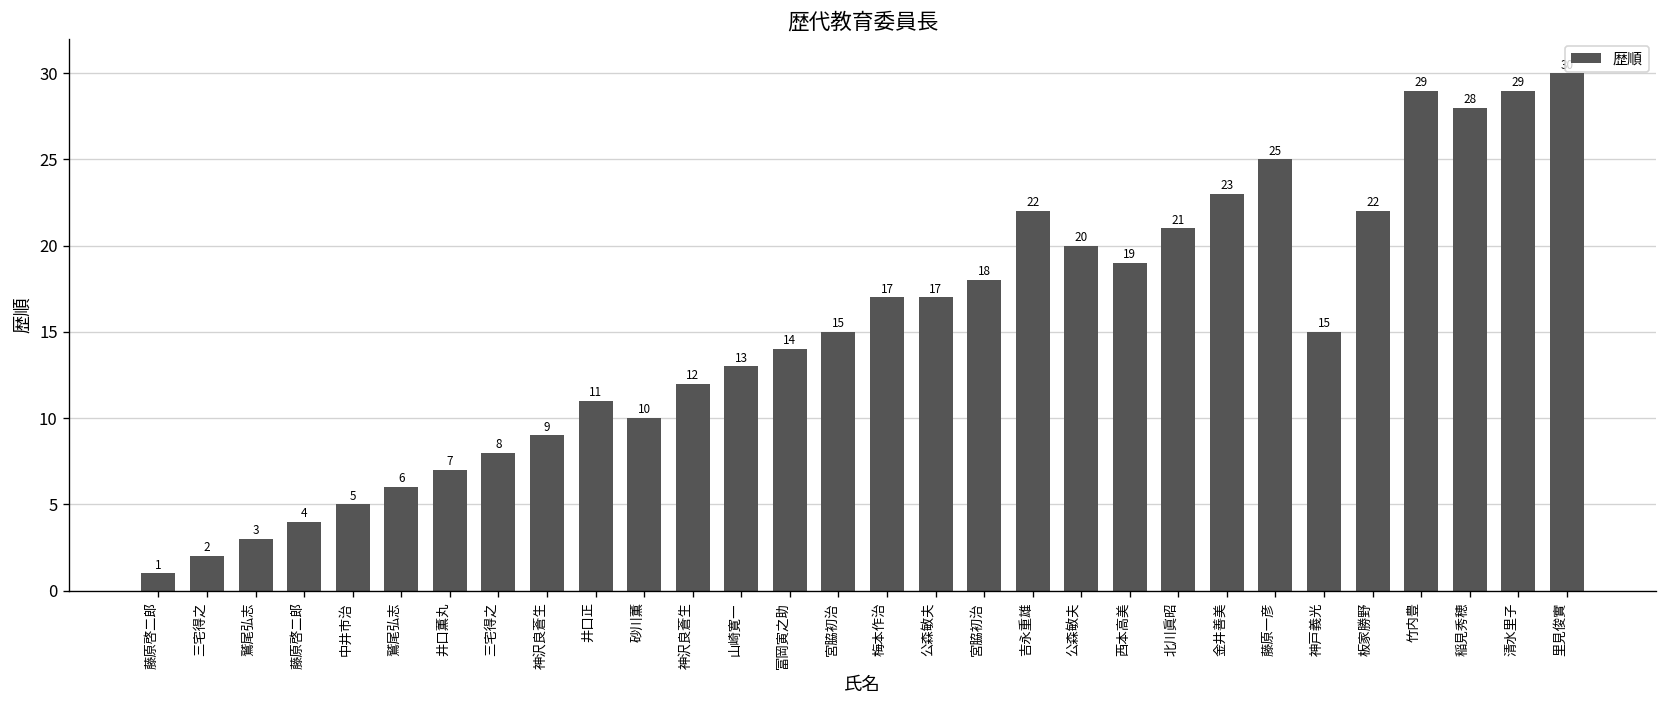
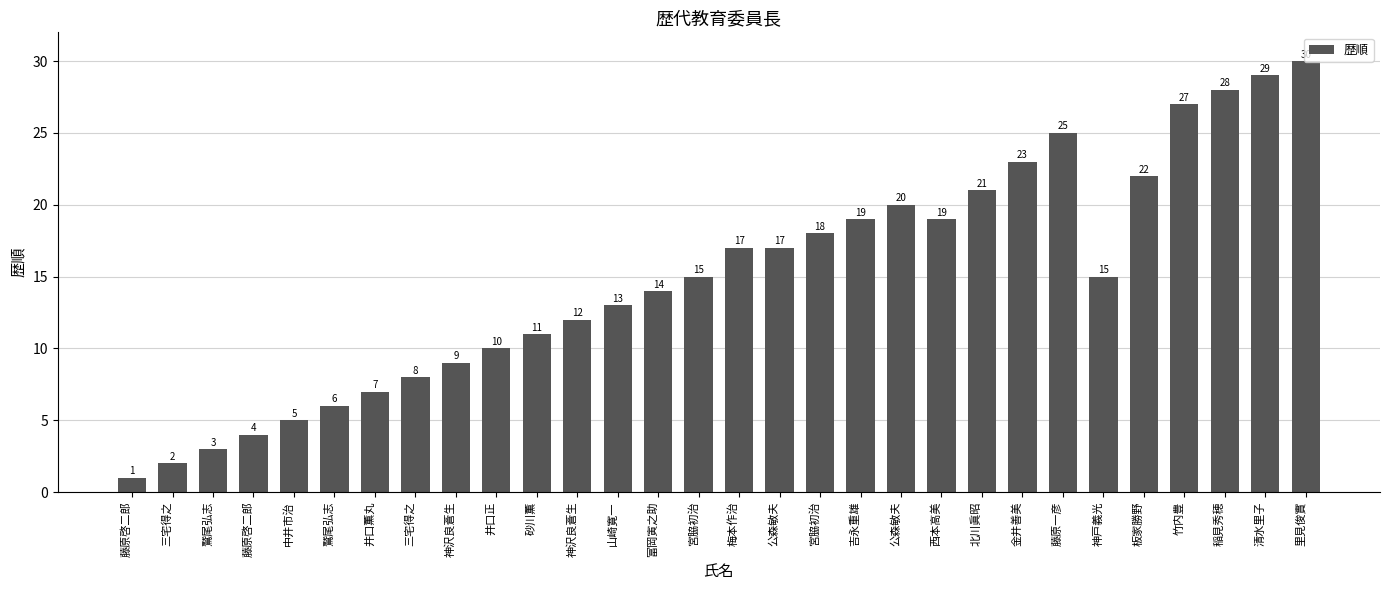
  {
    "中井市治": 5,
    "井口薫丸": 7,
-   "井口正": 11,
-   "砂川薫": 10,
+   "井口正": 10,
+   "砂川薫": 11,
    "山崎寛一": 13,
    "富岡寅之助": 14,
    "梅本作治": 17,
-   "吉永重雄": 22,
+   "吉永重雄": 19,
    "西本高美": 19,
    "北川眞昭": 21,
    "金井善美": 23,
    "藤原一彦": 25,
    "神戸義光": 15,
    "板家勝野": 22,
-   "竹内豊": 29,
+   "竹内豊": 27,
    "稲見秀穂": 28,
    "清水里子": 29
  }
